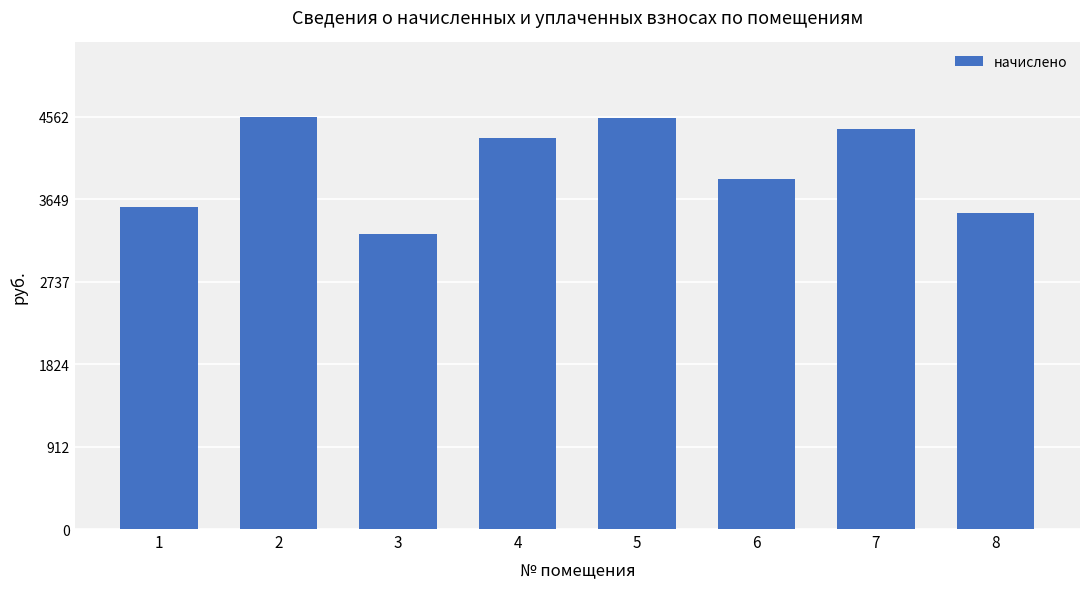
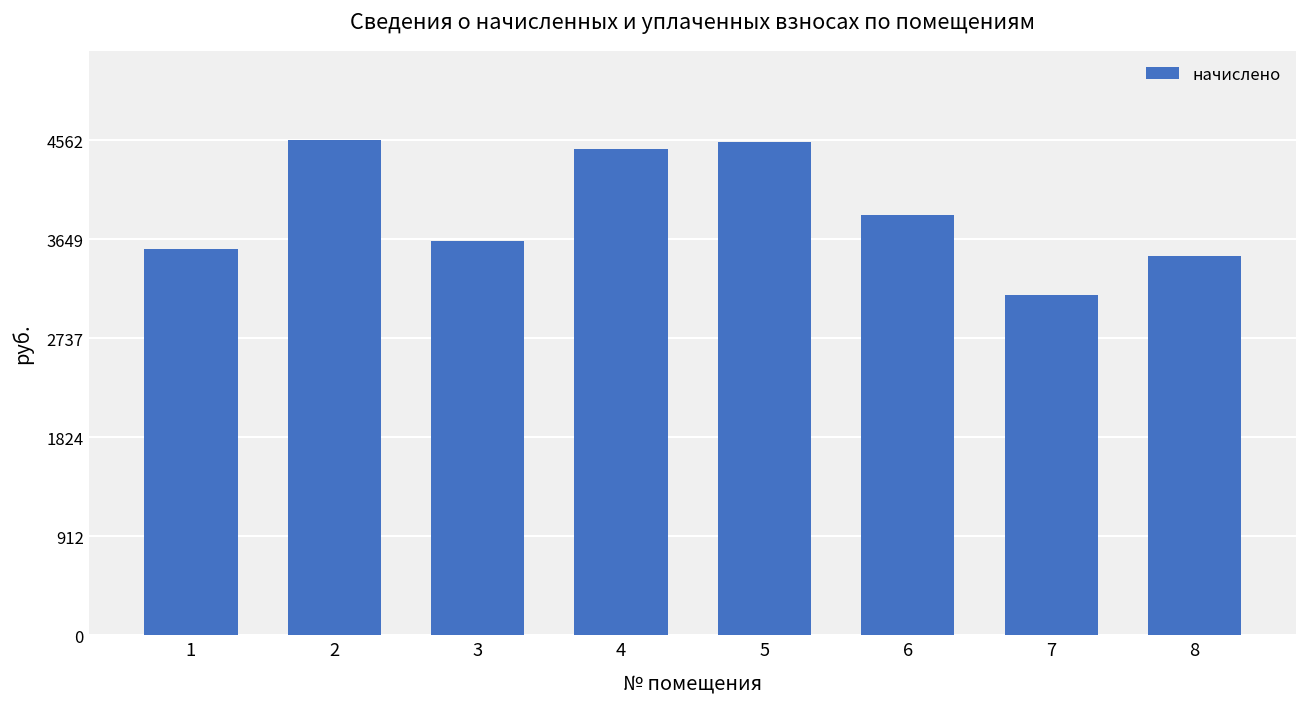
  {
    "1": 3600,
    "2": 4600,
-   "3": 3300,
-   "4": 4300,
+   "3": 3600,
+   "4": 4500,
    "5": 4500,
    "6": 3900,
-   "7": 4400,
+   "7": 3100,
    "8": 3500
  }
